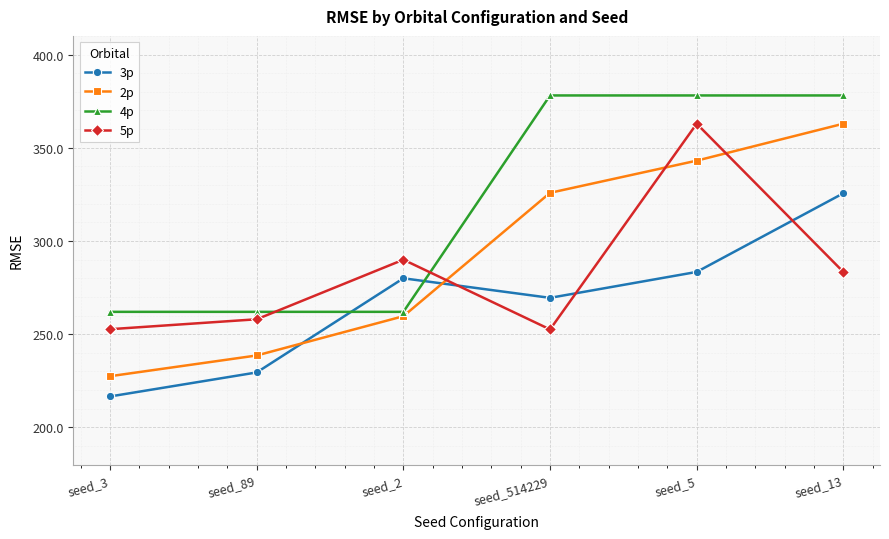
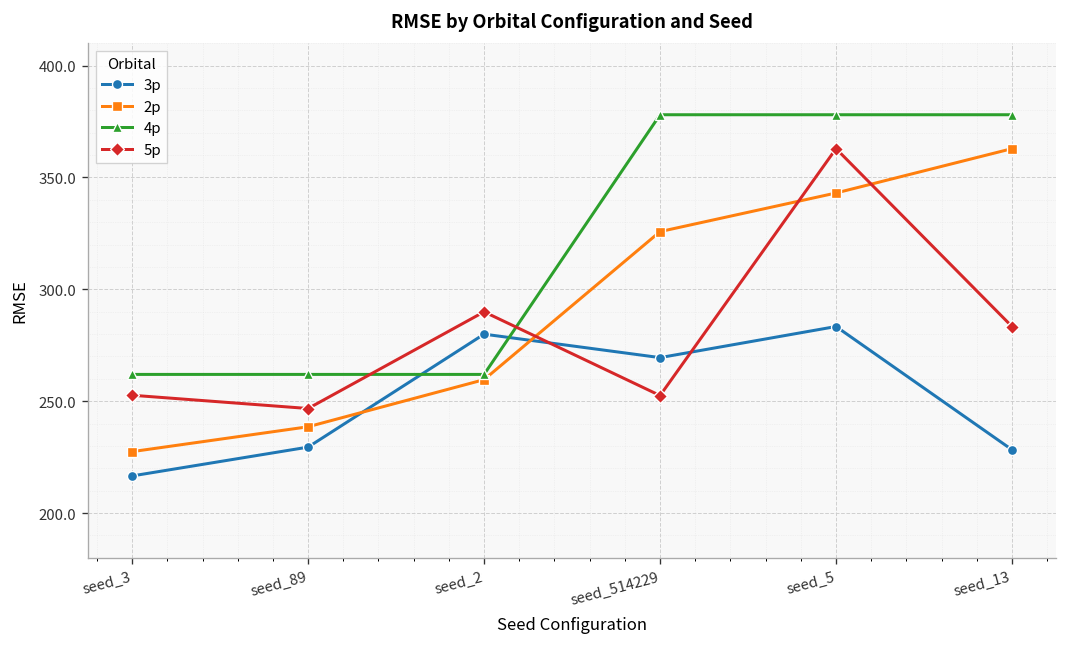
  {
    "3p": {
      "seed_3": 217,
      "seed_89": 229,
      "seed_2": 280,
      "seed_514229": 269,
      "seed_5": 283,
-     "seed_13": 326
+     "seed_13": 228
    },
    "2p": {
      "seed_3": 227,
      "seed_89": 239,
      "seed_2": 260,
      "seed_514229": 326,
      "seed_5": 343,
      "seed_13": 363
    },
    "4p": {
      "seed_3": 262,
      "seed_89": 262,
      "seed_2": 262,
      "seed_514229": 378,
      "seed_5": 378,
      "seed_13": 378
    },
    "5p": {
      "seed_3": 253,
-     "seed_89": 258,
+     "seed_89": 247,
      "seed_2": 290,
      "seed_514229": 253,
      "seed_5": 363,
      "seed_13": 283
    }
  }
